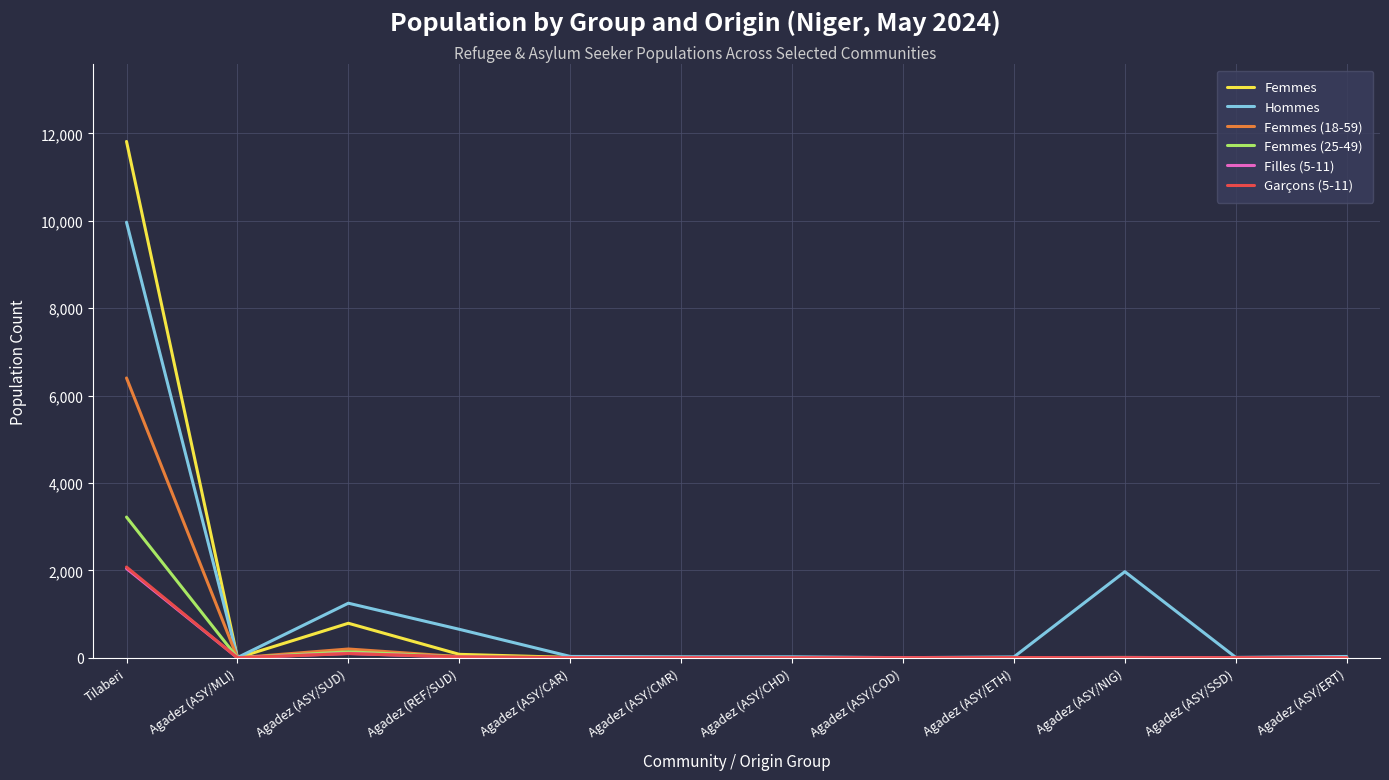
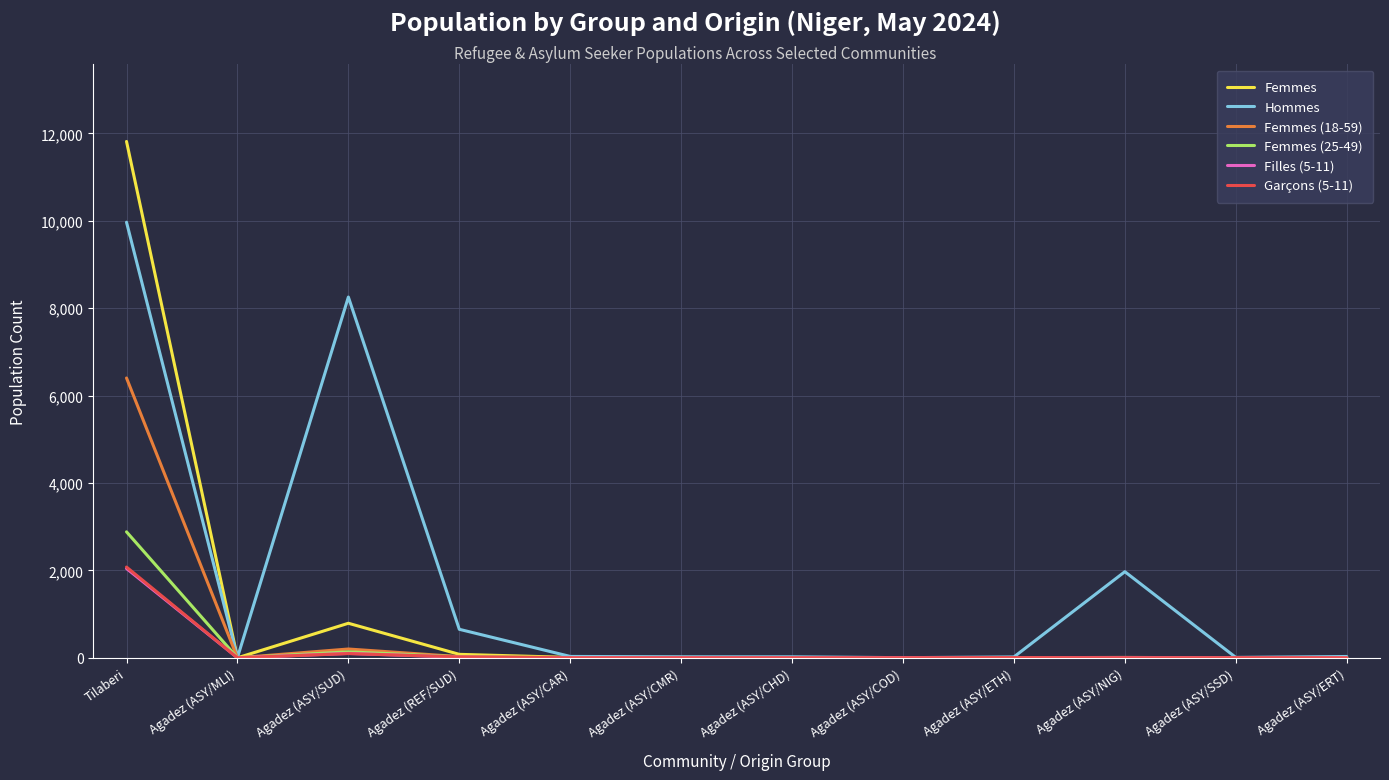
  {
    "Femmes": {
      "Tilaberi": "11,800",
      "Agadez (ASY/SUD)": "800"
    },
    "Hommes": {
      "Tilaberi": "10,000",
-     "Agadez (ASY/SUD)": "1,200",
+     "Agadez (ASY/SUD)": "8,300",
      "Agadez (REF/SUD)": "700",
      "Agadez (ASY/NIG)": "2,000"
    },
    "Femmes (25-49)": {
-     "Tilaberi": "3,200"
+     "Tilaberi": "2,900"
    }
  }
